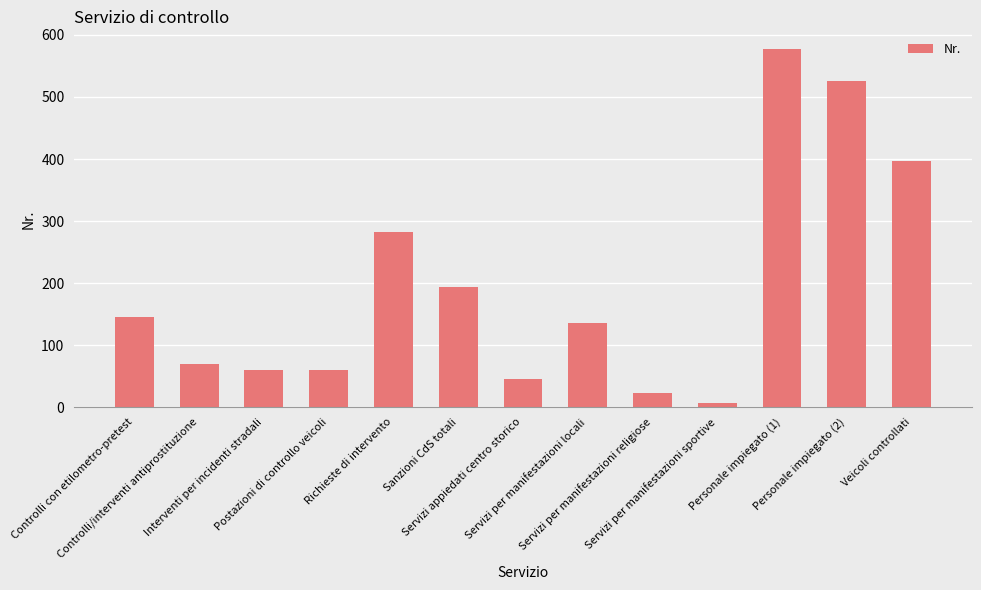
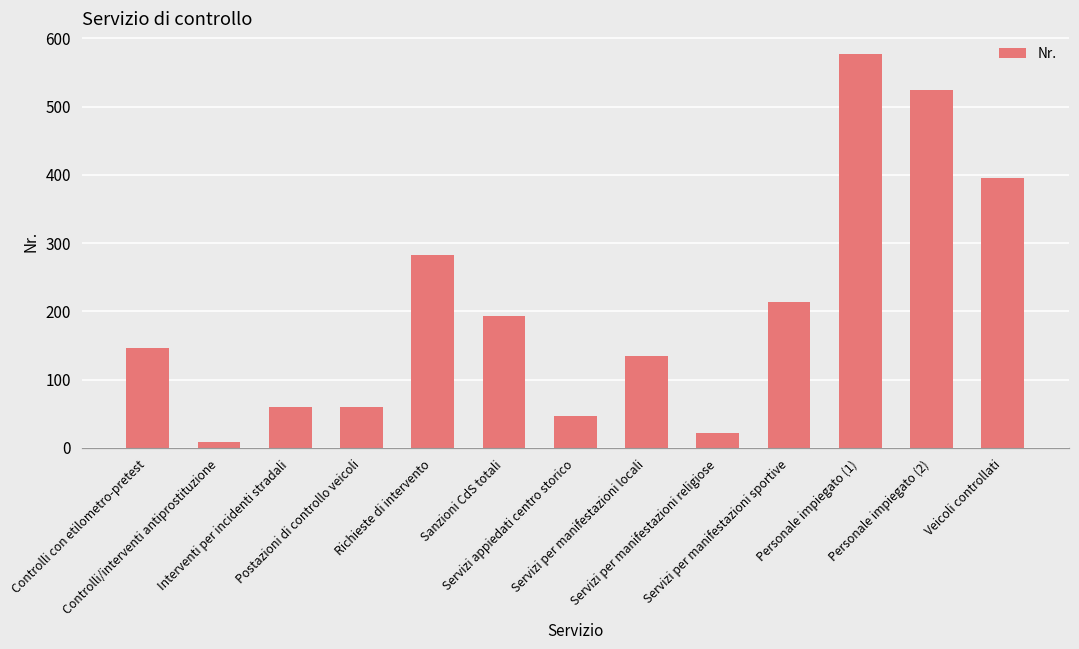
  {
    "Controlli con etilometro-pretest": 150,
-   "Controlli/interventi antiprostituzione": 70,
+   "Controlli/interventi antiprostituzione": 10,
    "Interventi per incidenti stradali": 60,
    "Postazioni di controllo veicoli": 60,
    "Richieste di intervento": 280,
    "Sanzioni CdS totali": 190,
    "Servizi appiedati centro storico": 50,
    "Servizi per manifestazioni locali": 140,
    "Servizi per manifestazioni religiose": 20,
-   "Servizi per manifestazioni sportive": 10,
+   "Servizi per manifestazioni sportive": 210,
    "Personale impiegato (1)": 580,
    "Personale impiegato (2)": 530,
    "Veicoli controllati": 400
  }
